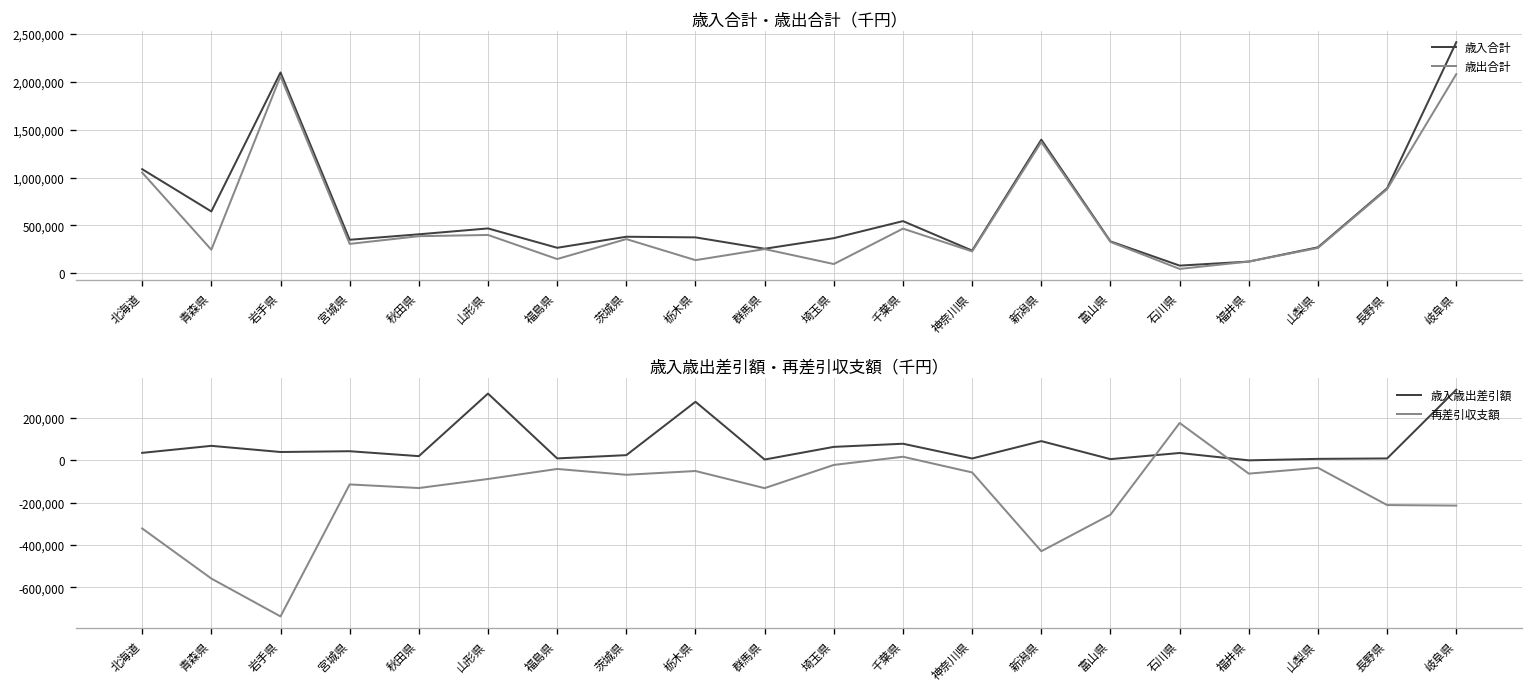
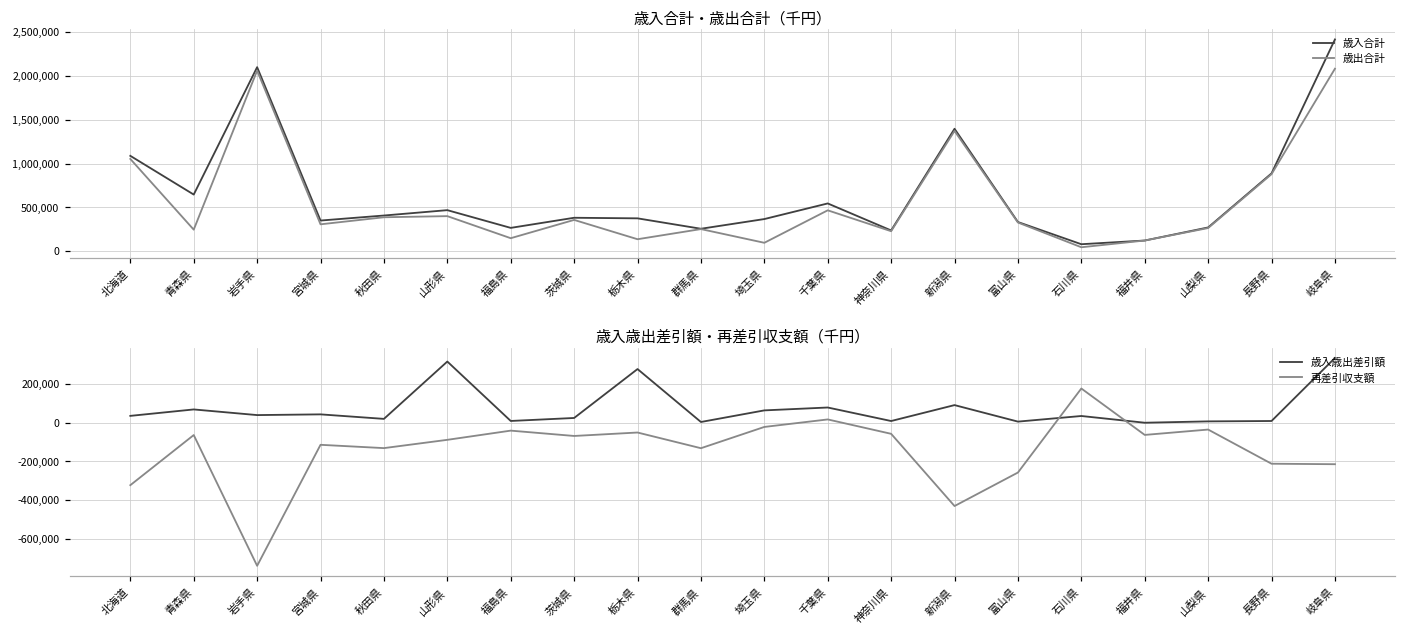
  {
    "歳入合計・歳出合計（千円）": {
      "歳入合計": {
        "北海道": "1,100,000",
        "青森県": "600,000",
        "岩手県": "2,100,000",
        "宮城県": "300,000",
        "山形県": "500,000",
        "福島県": "300,000",
        "栃木県": "400,000",
        "埼玉県": "400,000",
        "千葉県": "500,000",
        "石川県": "100,000",
        "岐阜県": "2,400,000"
      },
      "歳出合計": {
        "北海道": "1,100,000",
        "青森県": "200,000",
        "岩手県": "2,100,000",
        "宮城県": "300,000",
        "山形県": "400,000",
        "福島県": "100,000",
        "栃木県": "100,000",
        "埼玉県": "100,000",
        "千葉県": "500,000",
        "石川県": "0",
        "岐阜県": "2,100,000"
      }
    },
    "歳入歳出差引額・再差引収支額（千円）": {
      "歳入歳出差引額": {
        "北海道": "40,000",
        "青森県": "70,000",
        "岩手県": "40,000",
        "宮城県": "40,000",
        "秋田県": "20,000",
        "山形県": "320,000",
        "福島県": "10,000",
        "茨城県": "20,000",
        "栃木県": "280,000",
        "群馬県": "0",
        "埼玉県": "60,000",
        "千葉県": "80,000",
        "神奈川県": "10,000",
        "新潟県": "90,000",
        "富山県": "10,000",
        "石川県": "30,000",
        "福井県": "0",
        "山梨県": "10,000",
        "長野県": "10,000",
        "岐阜県": "330,000"
      },
      "再差引収支額": {
        "北海道": "-320,000",
-       "青森県": "-560,000",
+       "青森県": "-60,000",
        "岩手県": "-740,000",
        "宮城県": "-110,000",
        "秋田県": "-130,000",
        "山形県": "-90,000",
        "福島県": "-40,000",
        "茨城県": "-70,000",
        "栃木県": "-50,000",
        "群馬県": "-130,000",
        "埼玉県": "-20,000",
        "千葉県": "20,000",
        "神奈川県": "-60,000",
        "新潟県": "-430,000",
        "富山県": "-260,000",
        "石川県": "180,000",
        "福井県": "-60,000",
        "山梨県": "-40,000",
        "長野県": "-210,000",
        "岐阜県": "-210,000"
      }
    }
  }
